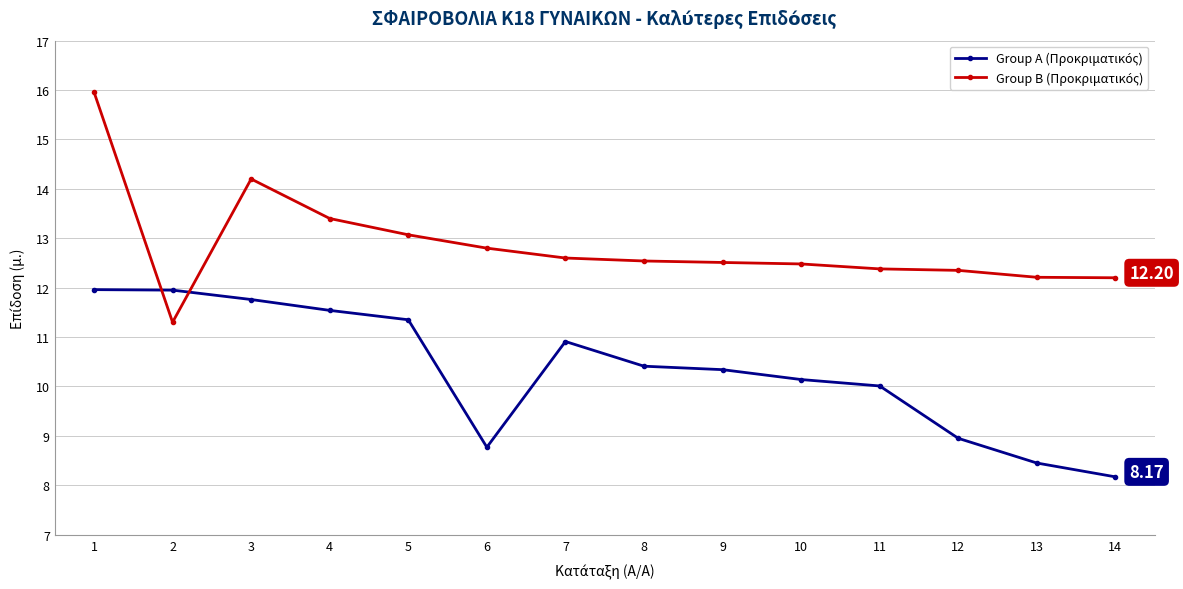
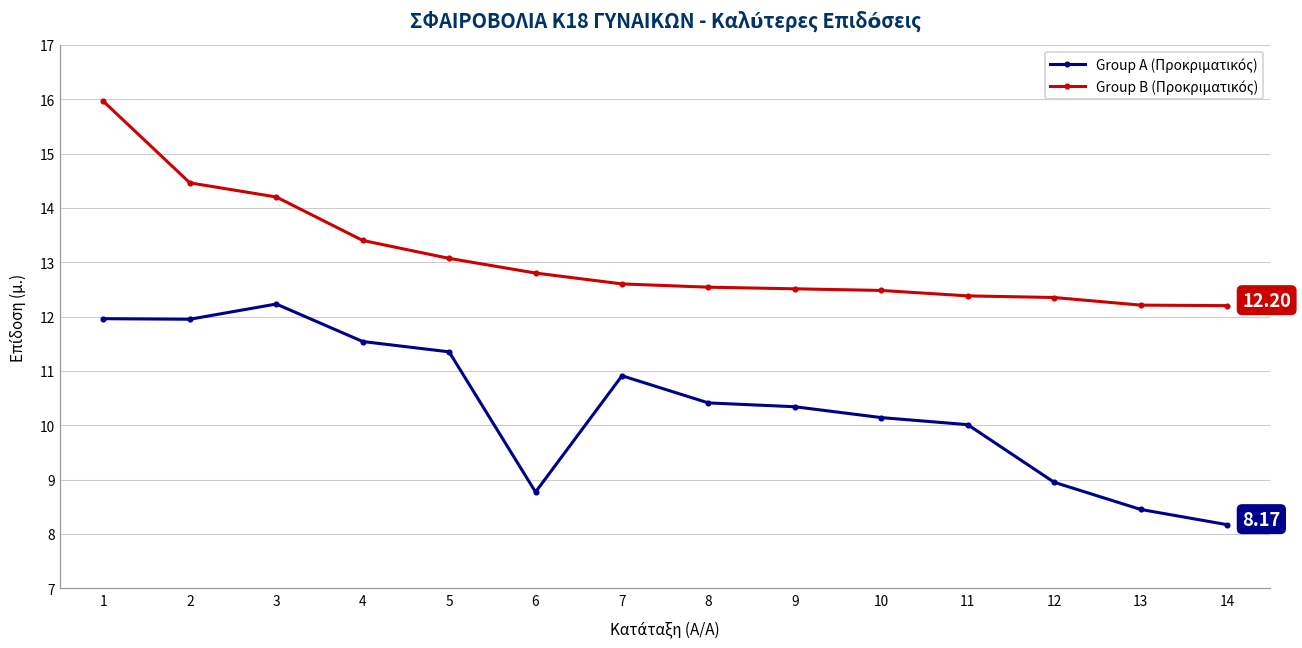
  {
    "Group A (Προκριματικός)": {
      "1": 12.0,
      "2": 12.0,
-     "3": 11.8,
+     "3": 12.2,
      "4": 11.5,
      "5": 11.4,
      "6": 8.8,
      "7": 10.9,
      "8": 10.4,
      "9": 10.3,
      "10": 10.1,
      "11": 10.0,
      "12": 9.0,
      "13": 8.5
    },
    "Group B (Προκριματικός)": {
      "1": 16.0,
-     "2": 11.3,
+     "2": 14.5,
      "3": 14.2,
      "4": 13.4,
      "5": 13.1,
      "6": 12.8,
      "7": 12.6,
      "8": 12.5,
      "9": 12.5,
      "10": 12.5,
      "11": 12.4,
      "12": 12.4,
      "13": 12.2
    }
  }
